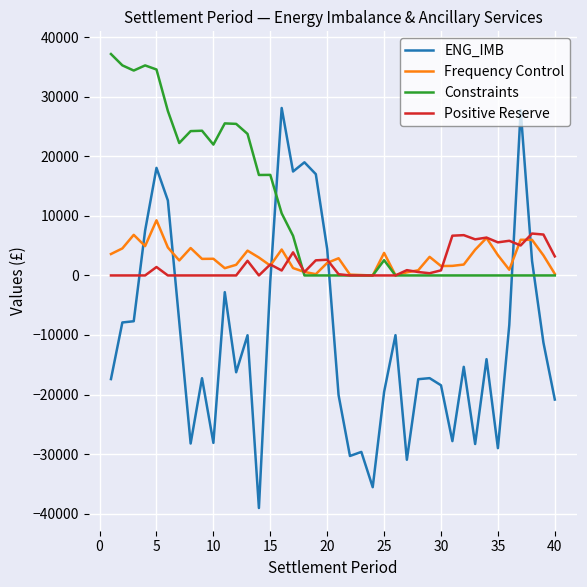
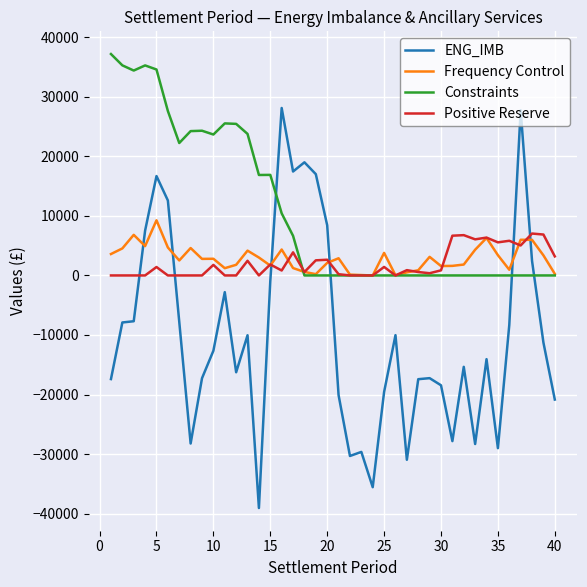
  {
    "ENG_IMB": {
-     "5": 18000,
-     "10": -28000,
+     "5": 17000,
+     "10": -13000,
      "15": -1000,
-     "20": 4000,
+     "20": 8000,
      "25": -20000,
      "30": -18000,
      "35": -29000,
      "40": -21000
    },
    "Frequency Control": {
      "5": 9000,
      "10": 3000,
      "20": 2000,
      "25": 4000,
      "30": 2000,
      "35": 3000
    },
    "Constraints": {
      "5": 35000,
-     "10": 22000,
+     "10": 24000,
      "15": 17000,
      "20": 0,
-     "25": 3000,
+     "25": 0,
      "30": 0,
      "35": 0
    },
    "Positive Reserve": {
      "5": 1000,
-     "10": 0,
+     "10": 2000,
      "20": 3000,
-     "25": 0,
+     "25": 1000,
      "30": 1000,
      "35": 6000,
      "40": 3000
    }
  }
